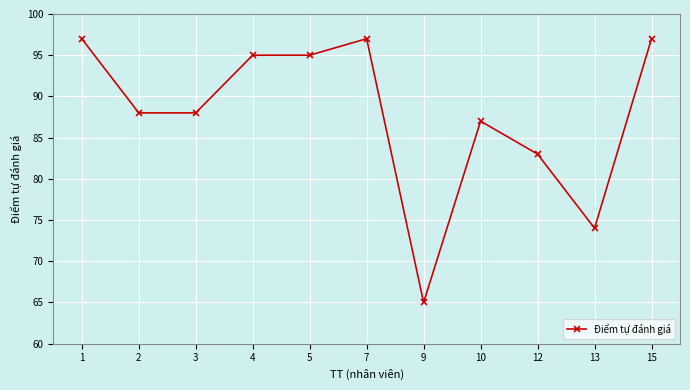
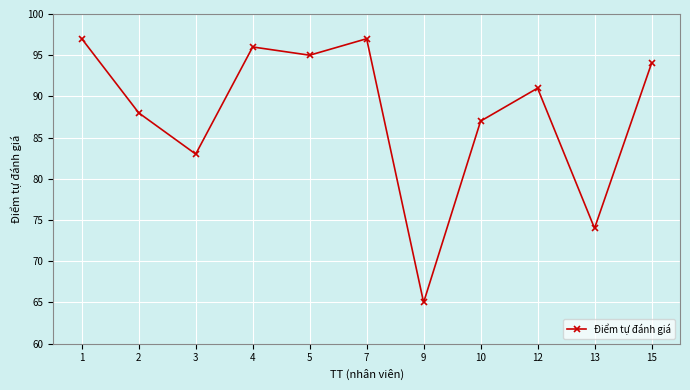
  {
    "1": 97,
    "2": 88,
-   "3": 88,
-   "4": 95,
+   "3": 83,
+   "4": 96,
    "5": 95,
    "7": 97,
    "9": 65,
    "10": 87,
-   "12": 83,
+   "12": 91,
    "13": 74,
-   "15": 97
+   "15": 94
  }
